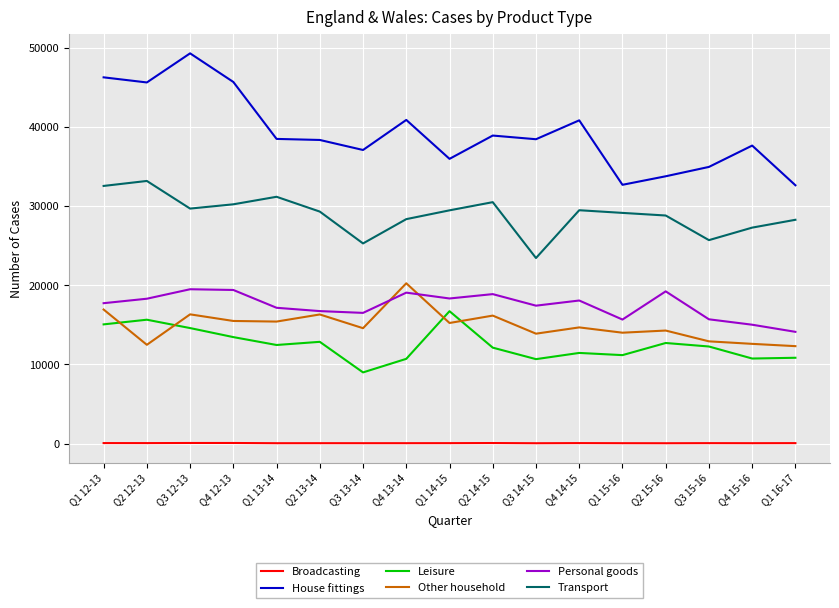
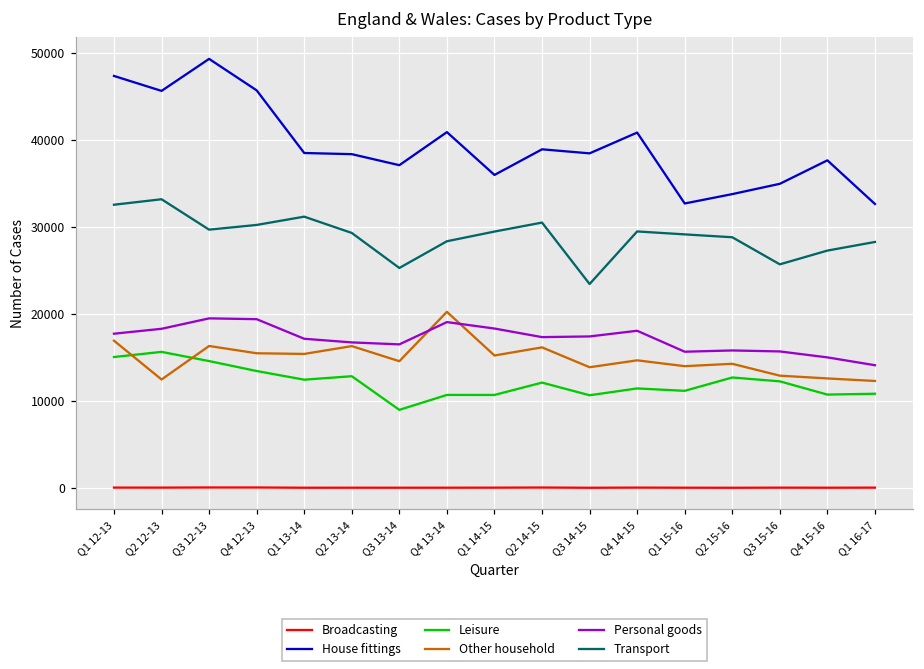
  {
    "Broadcasting": {
      "Q1 12-13": 0,
      "Q2 12-13": 0,
      "Q3 12-13": 0,
      "Q4 12-13": 0,
      "Q1 13-14": 0,
      "Q2 13-14": 0,
      "Q3 13-14": 0,
      "Q4 13-14": 0,
      "Q1 14-15": 0,
      "Q2 14-15": 0,
      "Q3 14-15": 0,
      "Q4 14-15": 0,
      "Q1 15-16": 0,
      "Q2 15-16": 0,
      "Q3 15-16": 0,
      "Q4 15-16": 0,
      "Q1 16-17": 0
    },
    "House fittings": {
-     "Q1 12-13": 46000,
+     "Q1 12-13": 47000,
      "Q2 12-13": 46000,
      "Q3 12-13": 49000,
      "Q4 12-13": 46000,
      "Q1 13-14": 38000,
      "Q2 13-14": 38000,
      "Q3 13-14": 37000,
      "Q4 13-14": 41000,
      "Q1 14-15": 36000,
      "Q2 14-15": 39000,
      "Q3 14-15": 38000,
      "Q4 14-15": 41000,
      "Q1 15-16": 33000,
      "Q2 15-16": 34000,
      "Q3 15-16": 35000,
      "Q4 15-16": 38000,
      "Q1 16-17": 33000
    },
    "Leisure": {
      "Q1 12-13": 15000,
      "Q2 12-13": 16000,
      "Q3 12-13": 15000,
      "Q4 12-13": 13000,
      "Q1 13-14": 12000,
      "Q2 13-14": 13000,
      "Q3 13-14": 9000,
      "Q4 13-14": 11000,
-     "Q1 14-15": 17000,
+     "Q1 14-15": 11000,
      "Q2 14-15": 12000,
      "Q3 14-15": 11000,
      "Q4 14-15": 11000,
      "Q1 15-16": 11000,
      "Q2 15-16": 13000,
      "Q3 15-16": 12000,
      "Q4 15-16": 11000,
      "Q1 16-17": 11000
    },
    "Other household": {
      "Q1 12-13": 17000,
      "Q2 12-13": 12000,
      "Q3 12-13": 16000,
      "Q4 12-13": 15000,
      "Q1 13-14": 15000,
      "Q2 13-14": 16000,
      "Q3 13-14": 15000,
      "Q4 13-14": 20000,
      "Q1 14-15": 15000,
      "Q2 14-15": 16000,
      "Q3 14-15": 14000,
      "Q4 14-15": 15000,
      "Q1 15-16": 14000,
      "Q2 15-16": 14000,
      "Q3 15-16": 13000,
      "Q4 15-16": 13000,
      "Q1 16-17": 12000
    },
    "Personal goods": {
      "Q1 12-13": 18000,
      "Q2 12-13": 18000,
      "Q3 12-13": 19000,
      "Q4 12-13": 19000,
      "Q1 13-14": 17000,
      "Q2 13-14": 17000,
      "Q3 13-14": 17000,
      "Q4 13-14": 19000,
      "Q1 14-15": 18000,
-     "Q2 14-15": 19000,
+     "Q2 14-15": 17000,
      "Q3 14-15": 17000,
      "Q4 14-15": 18000,
      "Q1 15-16": 16000,
-     "Q2 15-16": 19000,
+     "Q2 15-16": 16000,
      "Q3 15-16": 16000,
      "Q4 15-16": 15000,
      "Q1 16-17": 14000
    },
    "Transport": {
      "Q1 12-13": 33000,
      "Q2 12-13": 33000,
      "Q3 12-13": 30000,
      "Q4 12-13": 30000,
      "Q1 13-14": 31000,
      "Q2 13-14": 29000,
      "Q3 13-14": 25000,
      "Q4 13-14": 28000,
      "Q1 14-15": 29000,
      "Q2 14-15": 30000,
      "Q3 14-15": 23000,
      "Q4 14-15": 29000,
      "Q1 15-16": 29000,
      "Q2 15-16": 29000,
      "Q3 15-16": 26000,
      "Q4 15-16": 27000,
      "Q1 16-17": 28000
    }
  }
